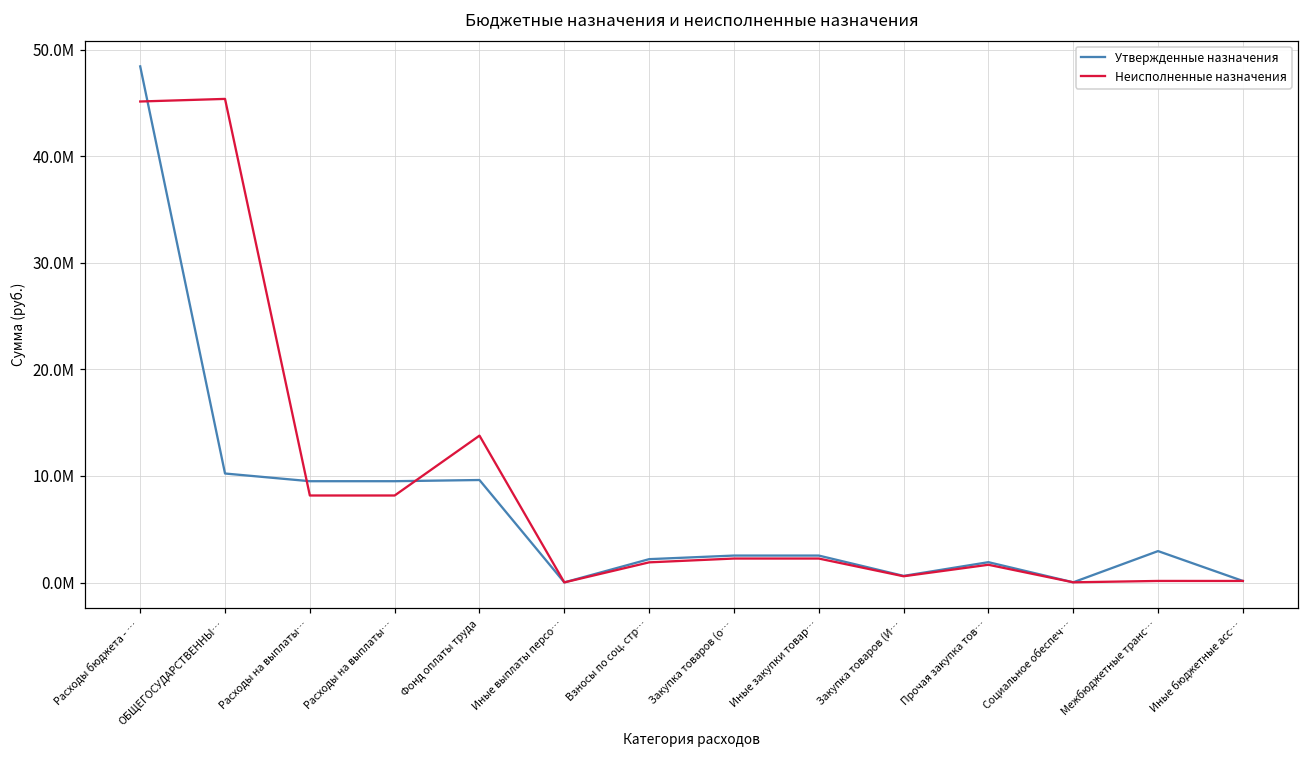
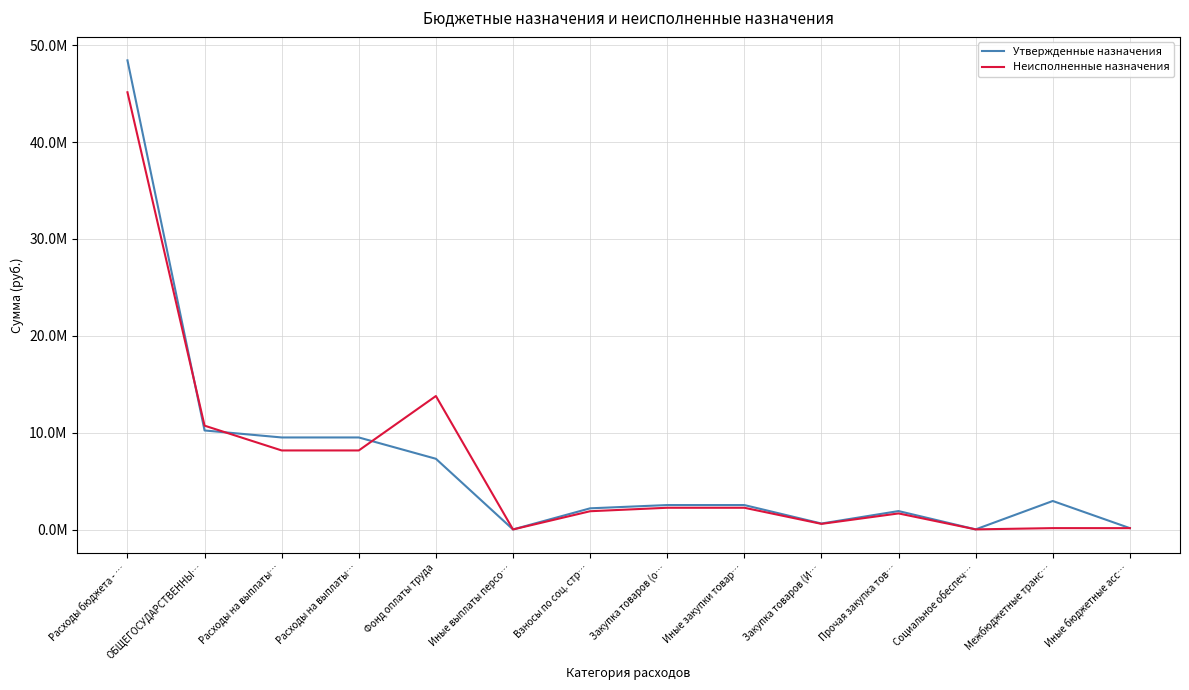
  {
    "Утвержденные назначения": {
      "Расходы бюджета - …": 48000000,
      "ОБЩЕГОСУДАРСТВЕННЫ…": 10000000,
-     "Фонд оплаты труда": 10000000,
+     "Фонд оплаты труда": 7000000,
      "Взносы по соц. стр…": 2000000,
      "Закупка товаров (о…": 3000000,
      "Иные закупки товар…": 3000000,
      "Межбюджетные транс…": 3000000
    },
    "Неисполненные назначения": {
      "Расходы бюджета - …": 45000000,
-     "ОБЩЕГОСУДАРСТВЕННЫ…": 45000000,
+     "ОБЩЕГОСУДАРСТВЕННЫ…": 11000000,
      "Фонд оплаты труда": 14000000,
      "Взносы по соц. стр…": 2000000,
      "Закупка товаров (о…": 2000000,
      "Иные закупки товар…": 2000000,
      "Межбюджетные транс…": 0
    }
  }
